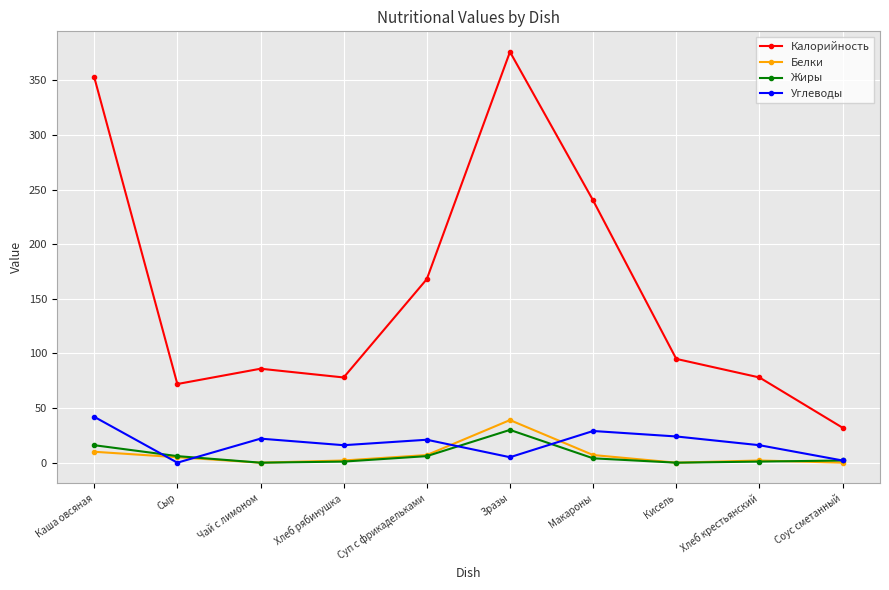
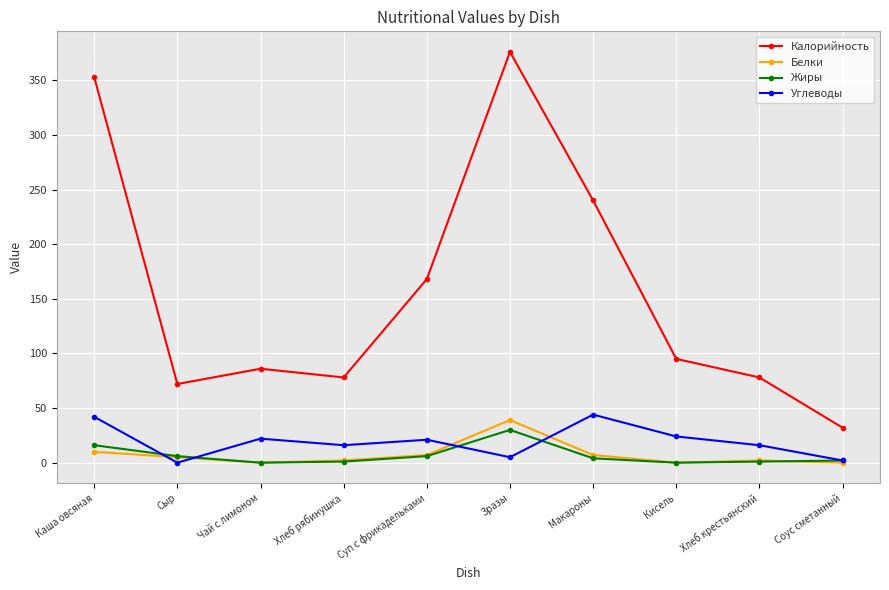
  {
    "Калорийность": {
      "Каша овсяная": 353,
      "Сыр": 72,
      "Чай с лимоном": 86,
      "Хлеб рябинушка": 78,
      "Суп с фрикадельками": 168,
      "Зразы": 376,
      "Макароны": 240,
      "Кисель": 95,
      "Хлеб крестьянский": 78,
      "Соус сметанный": 32
    },
    "Белки": {
      "Каша овсяная": 10,
      "Зразы": 39,
      "Макароны": 7
    },
    "Жиры": {
      "Каша овсяная": 16,
      "Зразы": 30,
      "Макароны": 4
    },
    "Углеводы": {
      "Каша овсяная": 42,
      "Сыр": 0,
      "Чай с лимоном": 22,
      "Хлеб рябинушка": 16,
      "Суп с фрикадельками": 21,
      "Зразы": 5,
-     "Макароны": 29,
+     "Макароны": 44,
      "Кисель": 24,
      "Хлеб крестьянский": 16
    }
  }
